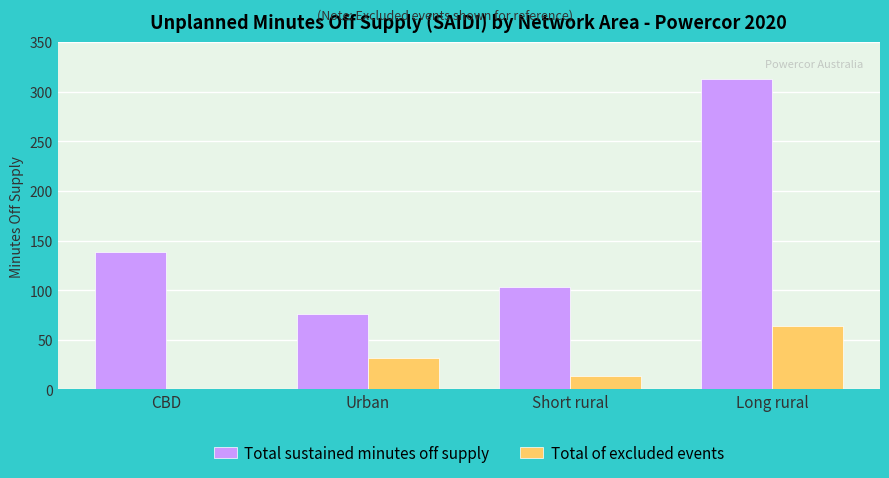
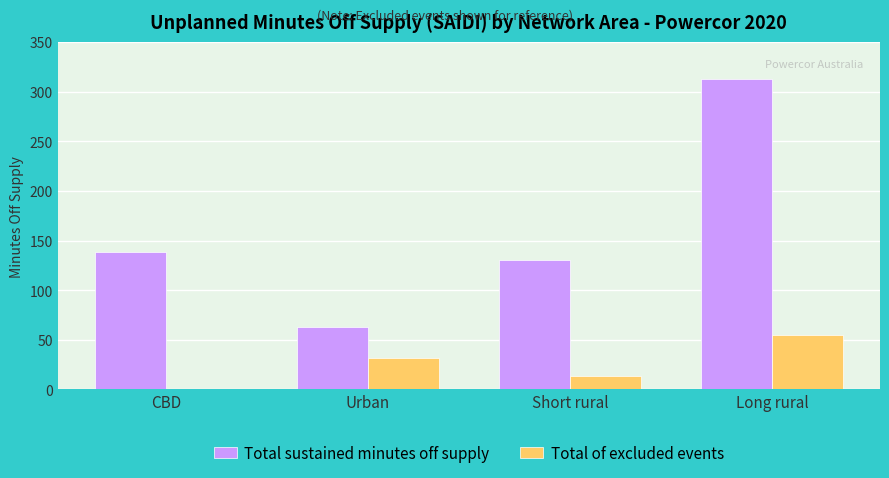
  {
    "Total sustained minutes off supply": {
      "CBD": 140,
-     "Urban": 80,
-     "Short rural": 100,
+     "Urban": 60,
+     "Short rural": 130,
      "Long rural": 310
    },
    "Total of excluded events": {
      "CBD": 0,
      "Urban": 30,
      "Short rural": 10,
-     "Long rural": 60
+     "Long rural": 50
    }
  }
